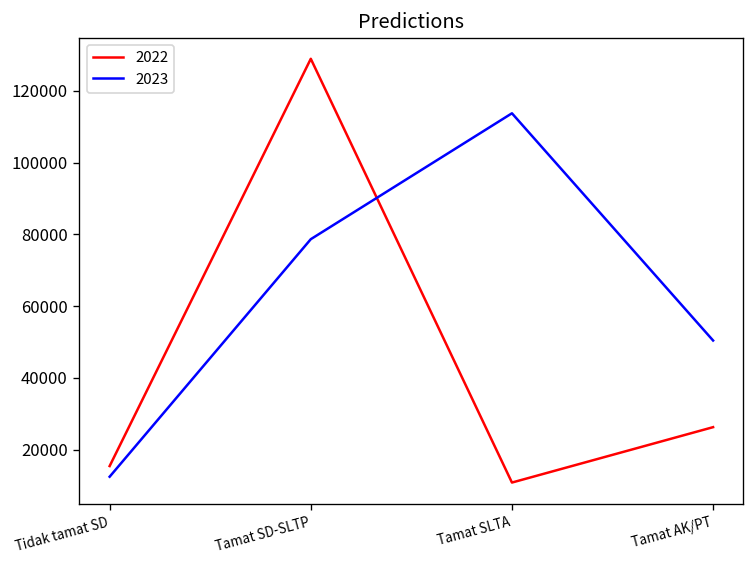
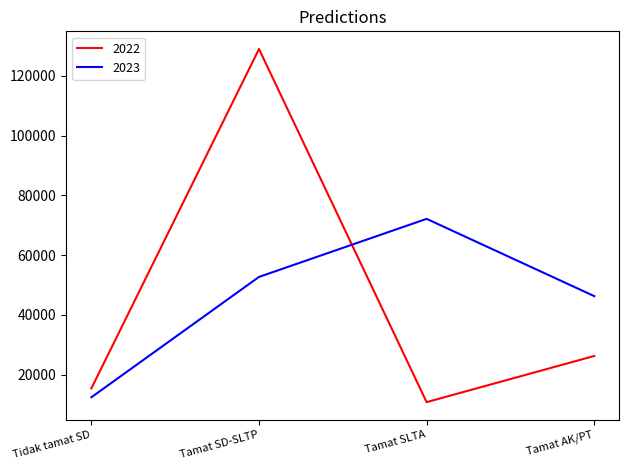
  {
    "2022": {
      "Tidak tamat SD": 15000,
      "Tamat SD-SLTP": 129000,
      "Tamat SLTA": 11000,
      "Tamat AK/PT": 26000
    },
    "2023": {
      "Tidak tamat SD": 12000,
-     "Tamat SD-SLTP": 79000,
-     "Tamat SLTA": 114000,
-     "Tamat AK/PT": 50000
+     "Tamat SD-SLTP": 53000,
+     "Tamat SLTA": 72000,
+     "Tamat AK/PT": 46000
    }
  }
